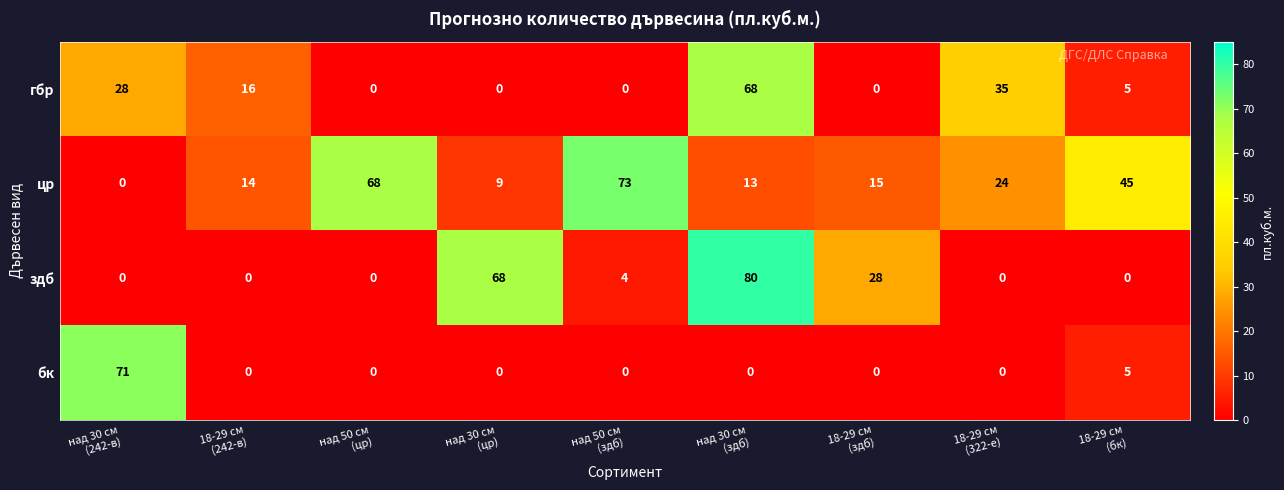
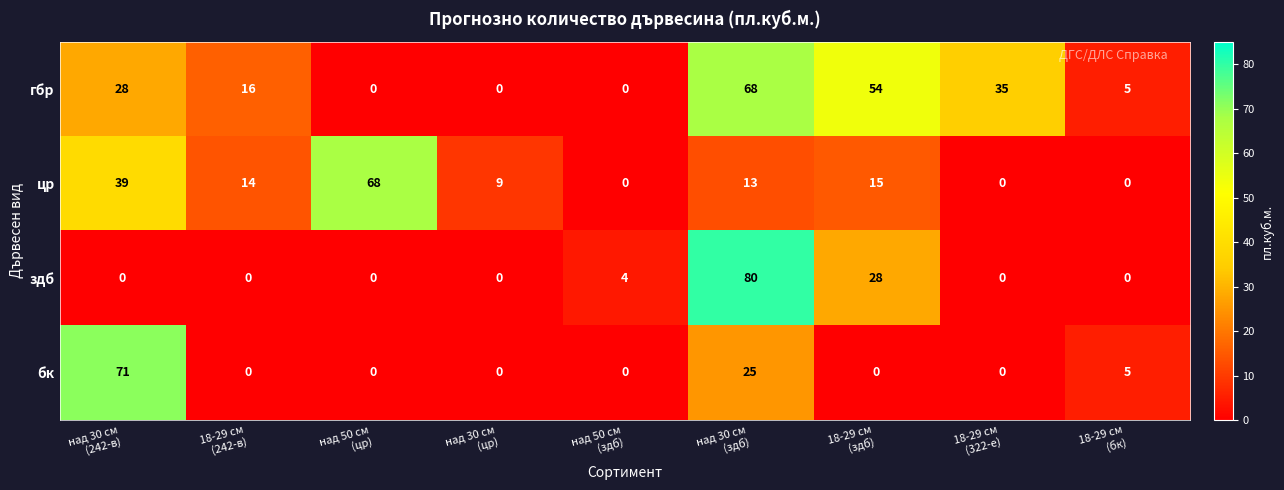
  {
    "гбр": {
      "над 30 см (242-в)": 28,
      "18-29 см (242-в)": 16,
      "над 50 см (цр)": 0,
      "над 30 см (цр)": 0,
      "над 50 см (здб)": 0,
      "над 30 см (здб)": 68,
-     "18-29 см (здб)": 0,
+     "18-29 см (здб)": 54,
      "18-29 см (322-е)": 35
    },
    "цр": {
-     "над 30 см (242-в)": 0,
+     "над 30 см (242-в)": 39,
      "18-29 см (242-в)": 14,
      "над 50 см (цр)": 68,
      "над 30 см (цр)": 9,
-     "над 50 см (здб)": 73,
+     "над 50 см (здб)": 0,
      "над 30 см (здб)": 13,
      "18-29 см (здб)": 15,
-     "18-29 см (322-е)": 24,
-     "18-29 см (бк)": 45
+     "18-29 см (322-е)": 0,
+     "18-29 см (бк)": 0
    },
    "здб": {
      "над 30 см (242-в)": 0,
      "18-29 см (242-в)": 0,
      "над 50 см (цр)": 0,
-     "над 30 см (цр)": 68,
+     "над 30 см (цр)": 0,
      "над 50 см (здб)": 4,
      "над 30 см (здб)": 80,
      "18-29 см (здб)": 28,
      "18-29 см (322-е)": 0,
      "18-29 см (бк)": 0
    },
    "бк": {
      "над 30 см (242-в)": 71,
      "18-29 см (242-в)": 0,
      "над 50 см (цр)": 0,
      "над 30 см (цр)": 0,
      "над 50 см (здб)": 0,
-     "над 30 см (здб)": 0,
+     "над 30 см (здб)": 25,
      "18-29 см (здб)": 0,
      "18-29 см (322-е)": 0,
      "18-29 см (бк)": 5
    }
  }
